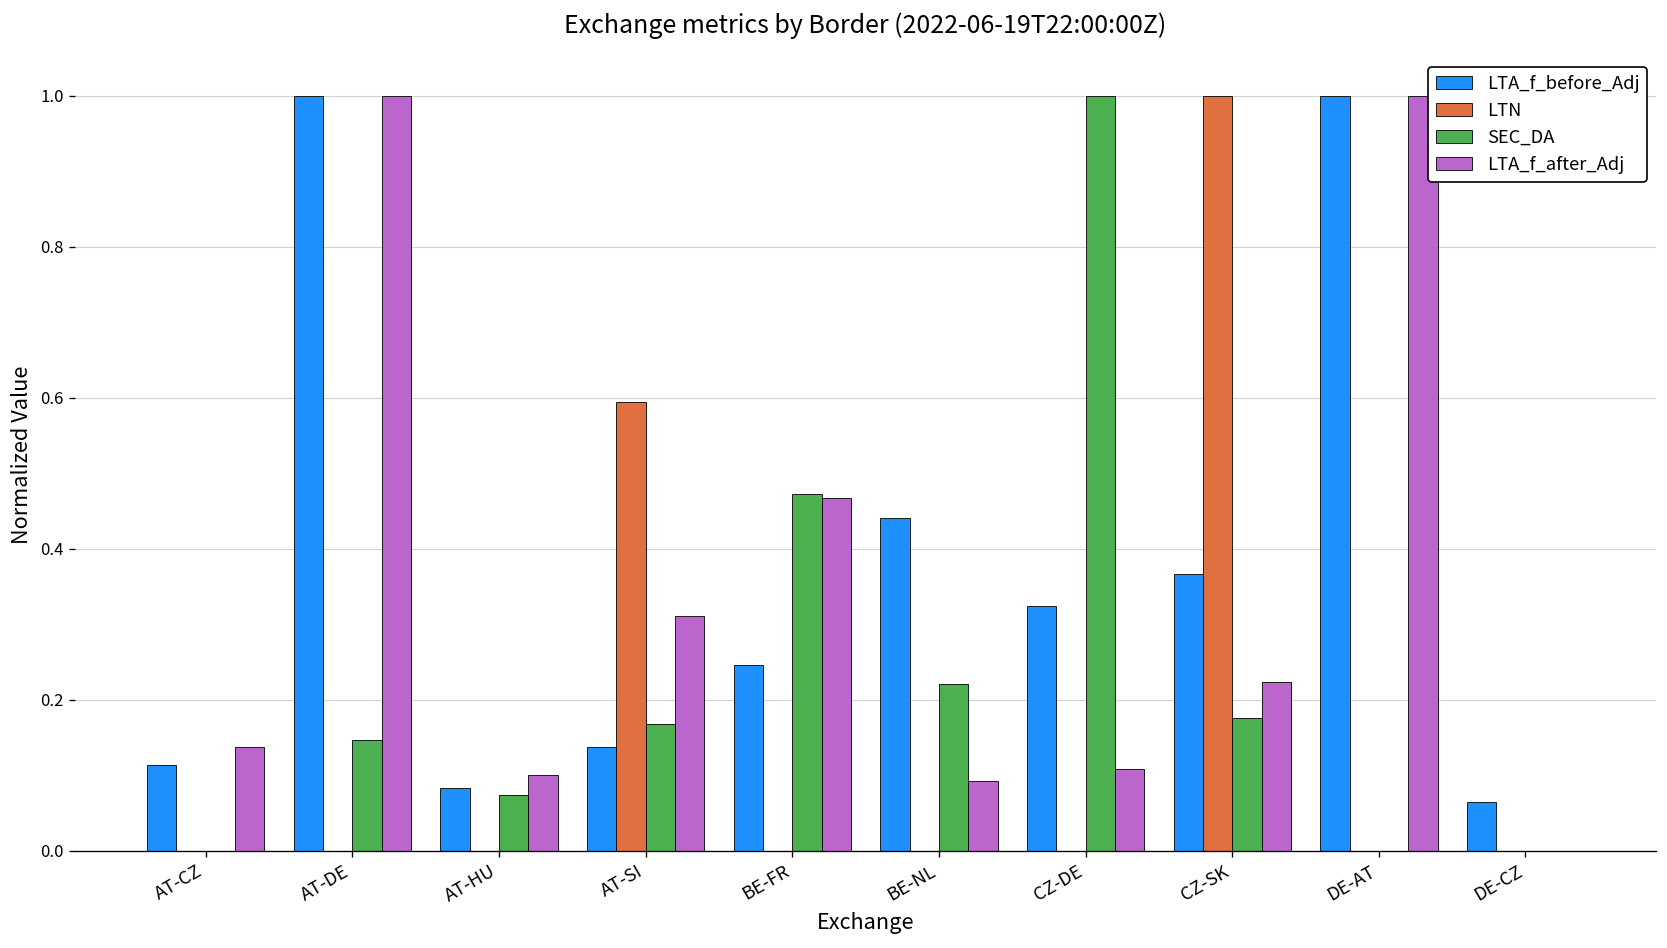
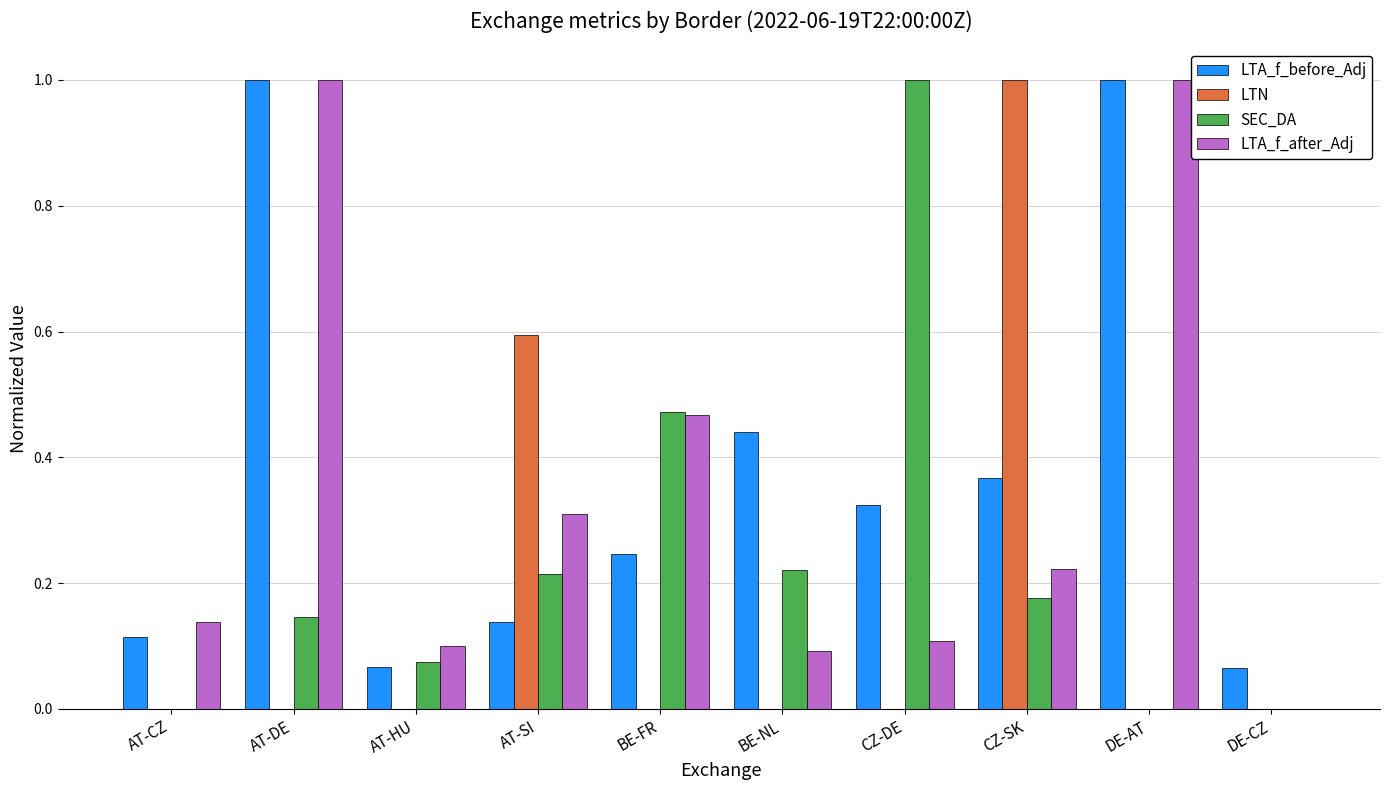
  {
    "LTA_f_before_Adj": {
      "AT-CZ": 0.11,
      "AT-DE": 1.00,
-     "AT-HU": 0.08,
+     "AT-HU": 0.07,
      "AT-SI": 0.14,
      "BE-FR": 0.25,
      "BE-NL": 0.44,
      "CZ-DE": 0.32,
      "CZ-SK": 0.37,
      "DE-AT": 1.00,
      "DE-CZ": 0.06
    },
    "LTN": {
      "AT-CZ": 0.00,
      "AT-DE": 0.00,
      "AT-HU": 0.00,
      "AT-SI": 0.60,
      "BE-FR": 0.00,
      "BE-NL": 0.00,
      "CZ-DE": 0.00,
      "CZ-SK": 1.00,
      "DE-AT": 0.00,
      "DE-CZ": 0.00
    },
    "SEC_DA": {
      "AT-CZ": 0.00,
      "AT-DE": 0.15,
      "AT-HU": 0.07,
-     "AT-SI": 0.17,
+     "AT-SI": 0.22,
      "BE-FR": 0.47,
      "BE-NL": 0.22,
      "CZ-DE": 1.00,
      "CZ-SK": 0.18,
      "DE-AT": 0.00,
      "DE-CZ": 0.00
    },
    "LTA_f_after_Adj": {
      "AT-CZ": 0.14,
      "AT-DE": 1.00,
      "AT-HU": 0.10,
      "AT-SI": 0.31,
      "BE-FR": 0.47,
      "BE-NL": 0.09,
      "CZ-DE": 0.11,
      "CZ-SK": 0.22,
      "DE-AT": 1.00
    }
  }
